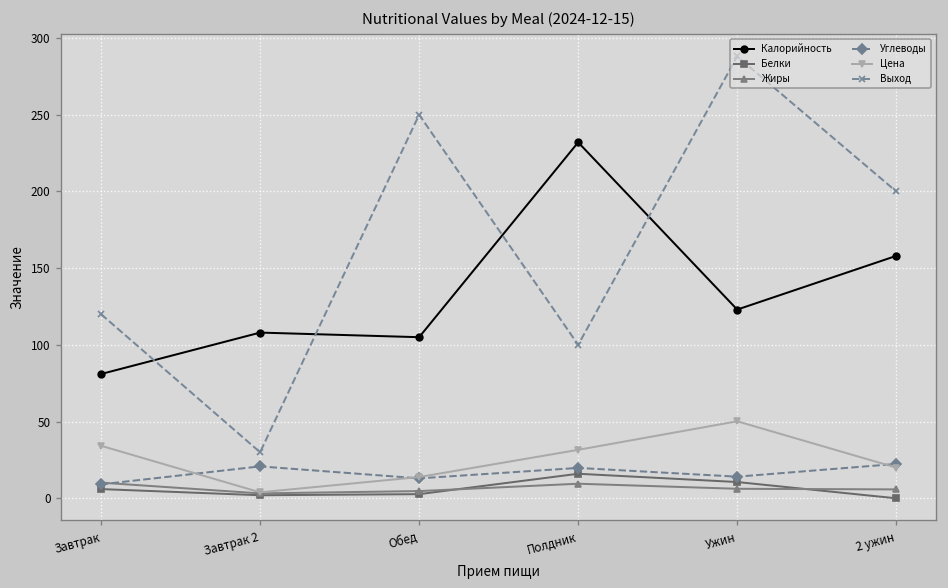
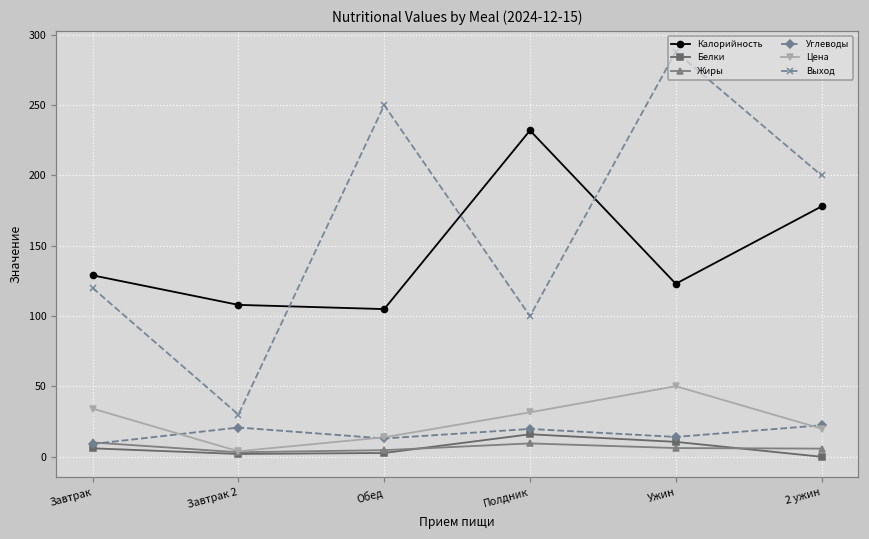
  {
    "Калорийность": {
-     "Завтрак": 81,
+     "Завтрак": 129,
      "Завтрак 2": 108,
      "Обед": 105,
      "Полдник": 232,
      "Ужин": 123,
-     "2 ужин": 158
+     "2 ужин": 178
    },
    "Цена": {
      "Завтрак": 34,
      "Полдник": 32,
      "Ужин": 50,
      "2 ужин": 20
    }
  }
